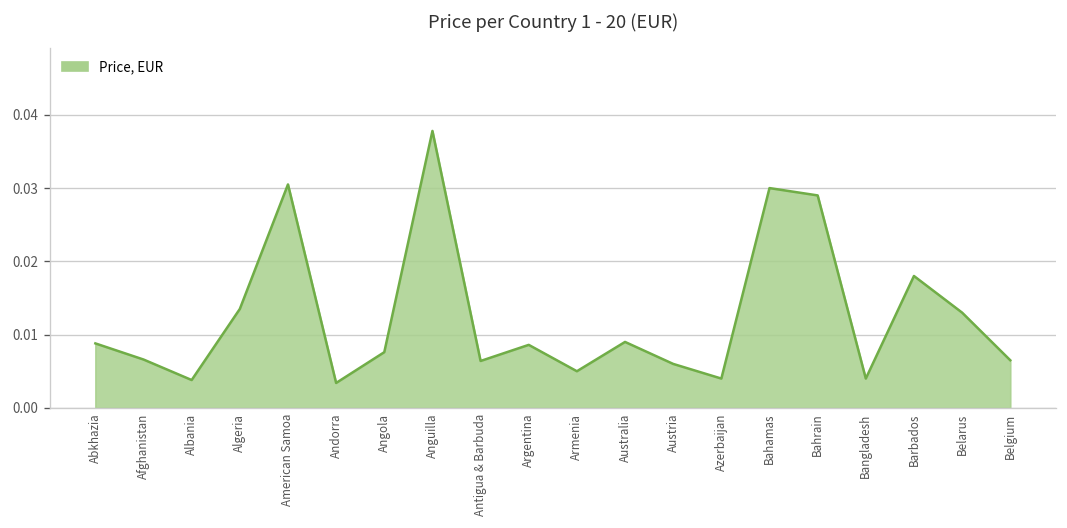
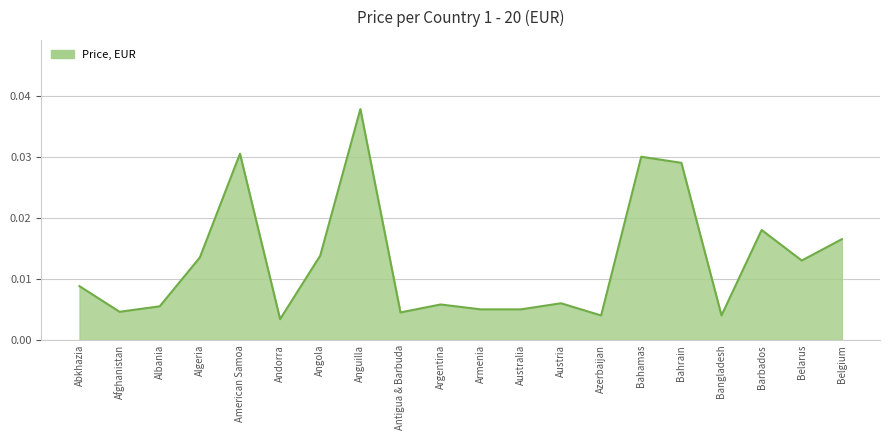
  {
    "Abkhazia": 0.009,
-   "Afghanistan": 0.007,
-   "Albania": 0.004,
+   "Afghanistan": 0.005,
+   "Albania": 0.006,
    "Algeria": 0.014,
    "American Samoa": 0.031,
    "Andorra": 0.003,
-   "Angola": 0.008,
+   "Angola": 0.014,
    "Anguilla": 0.038,
-   "Antigua & Barbuda": 0.006,
-   "Argentina": 0.009,
+   "Antigua & Barbuda": 0.005,
+   "Argentina": 0.006,
    "Armenia": 0.005,
-   "Australia": 0.009,
+   "Australia": 0.005,
    "Austria": 0.006,
    "Azerbaijan": 0.004,
    "Bahamas": 0.030,
    "Bahrain": 0.029,
    "Bangladesh": 0.004,
    "Barbados": 0.018,
    "Belarus": 0.013,
-   "Belgium": 0.007
+   "Belgium": 0.017
  }
